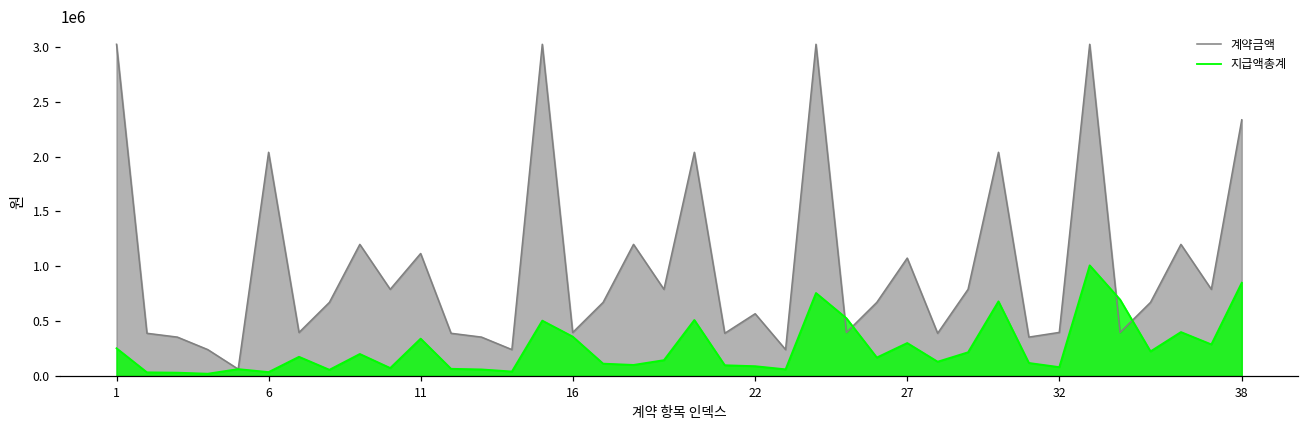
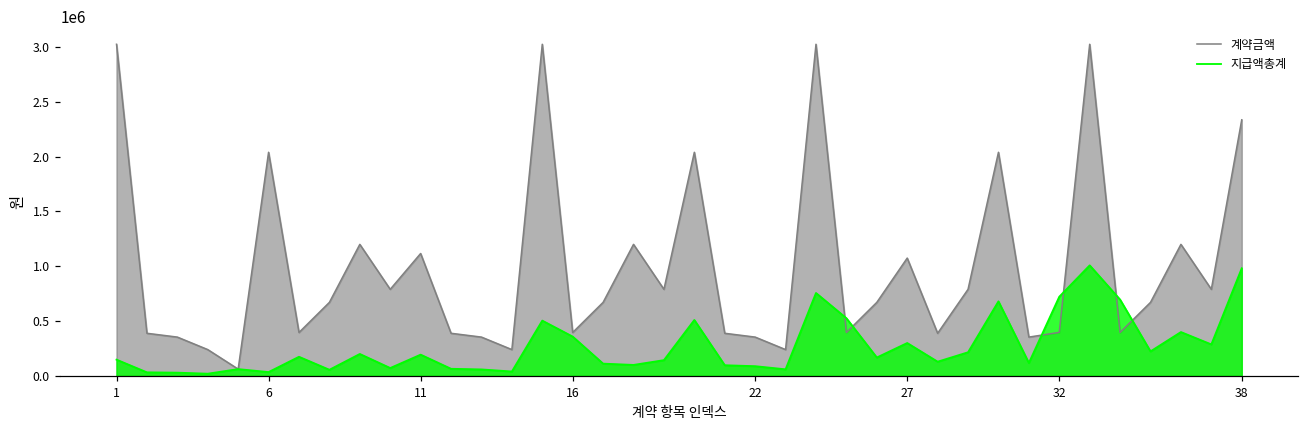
  {
    "계약금액": {
      "1": 3000000,
      "6": 2000000,
      "11": 1100000,
      "16": 400000,
-     "22": 600000,
+     "22": 400000,
      "27": 1100000,
      "32": 400000,
      "38": 2300000
    },
    "지급액총계": {
-     "1": 300000,
+     "1": 100000,
      "6": 0,
-     "11": 300000,
+     "11": 200000,
      "16": 400000,
      "22": 100000,
      "27": 300000,
-     "32": 100000,
-     "38": 900000
+     "32": 700000,
+     "38": 1000000
    }
  }
